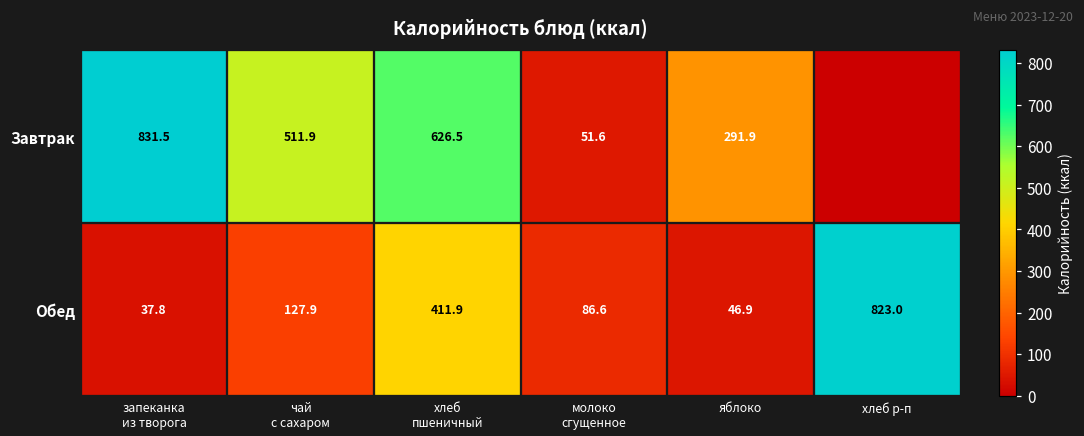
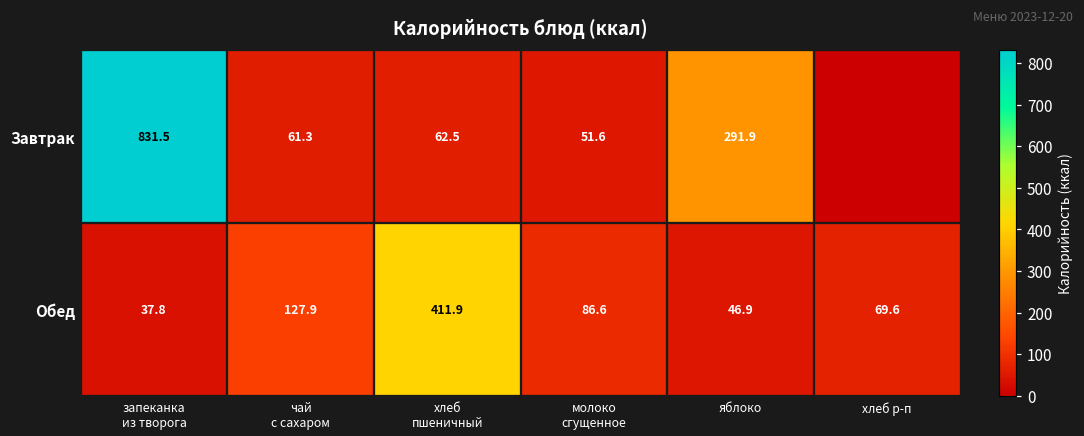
  {
    "Завтрак": {
      "запеканка из творога": 831.5,
-     "чай с сахаром": 511.9,
-     "хлеб пшеничный": 626.5,
+     "чай с сахаром": 61.3,
+     "хлеб пшеничный": 62.5,
      "молоко сгущенное": 51.6,
      "яблоко": 291.9
    },
    "Обед": {
      "запеканка из творога": 37.8,
      "чай с сахаром": 127.9,
      "хлеб пшеничный": 411.9,
      "молоко сгущенное": 86.6,
      "яблоко": 46.9,
-     "хлеб р-п": 823.0
+     "хлеб р-п": 69.6
    }
  }
